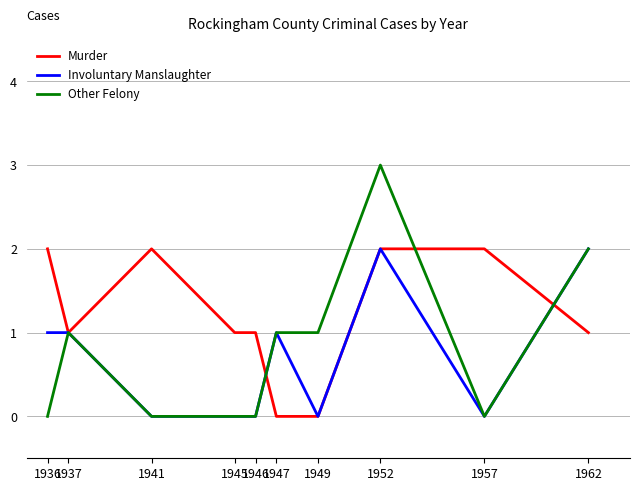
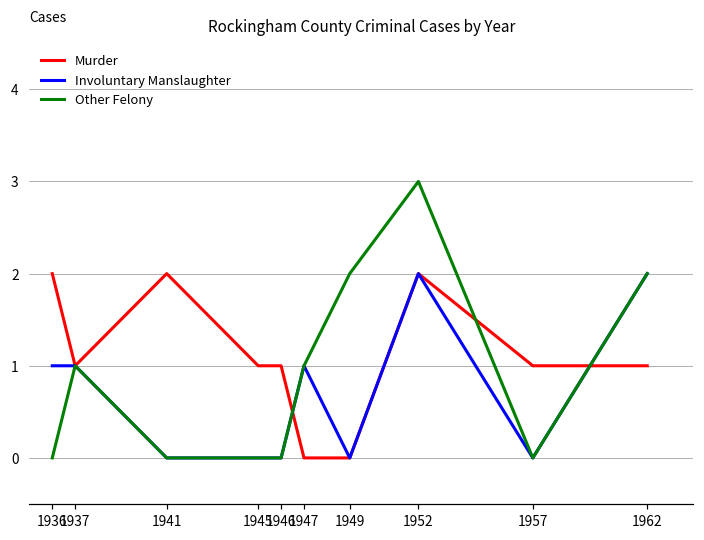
  {
    "Murder": {
      "1941": 2,
-     "1957": 2,
+     "1957": 1,
      "1962": 1
    },
    "Other Felony": {
-     "1949": 1,
+     "1949": 2,
      "1952": 3
    }
  }
